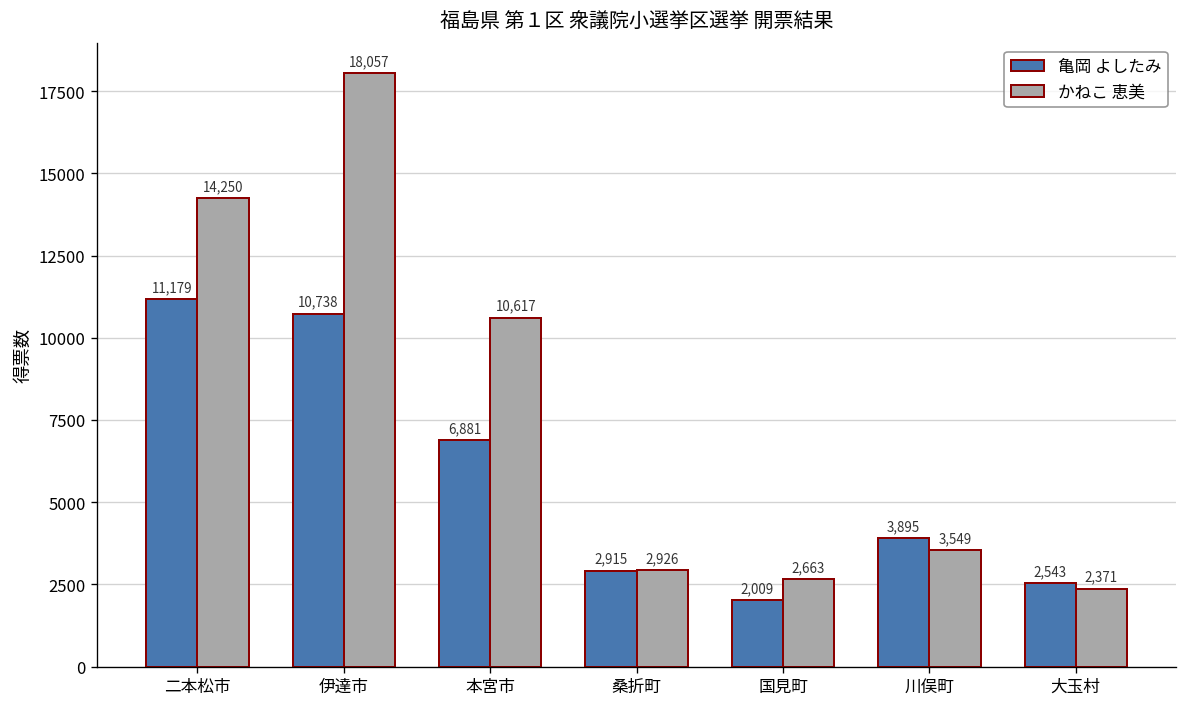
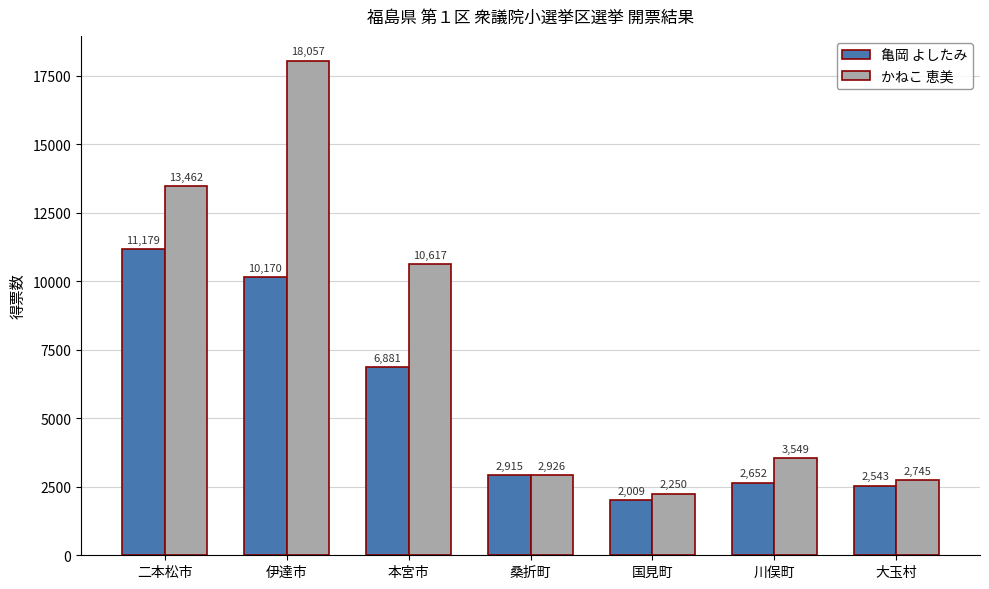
  {
    "亀岡 よしたみ": {
      "二本松市": "11,179",
-     "伊達市": "10,738",
+     "伊達市": "10,170",
      "本宮市": "6,881",
      "桑折町": "2,915",
      "国見町": "2,009",
-     "川俣町": "3,895",
+     "川俣町": "2,652",
      "大玉村": "2,543"
    },
    "かねこ 恵美": {
-     "二本松市": "14,250",
+     "二本松市": "13,462",
      "伊達市": "18,057",
      "本宮市": "10,617",
      "桑折町": "2,926",
-     "国見町": "2,663",
+     "国見町": "2,250",
      "川俣町": "3,549",
-     "大玉村": "2,371"
+     "大玉村": "2,745"
    }
  }
